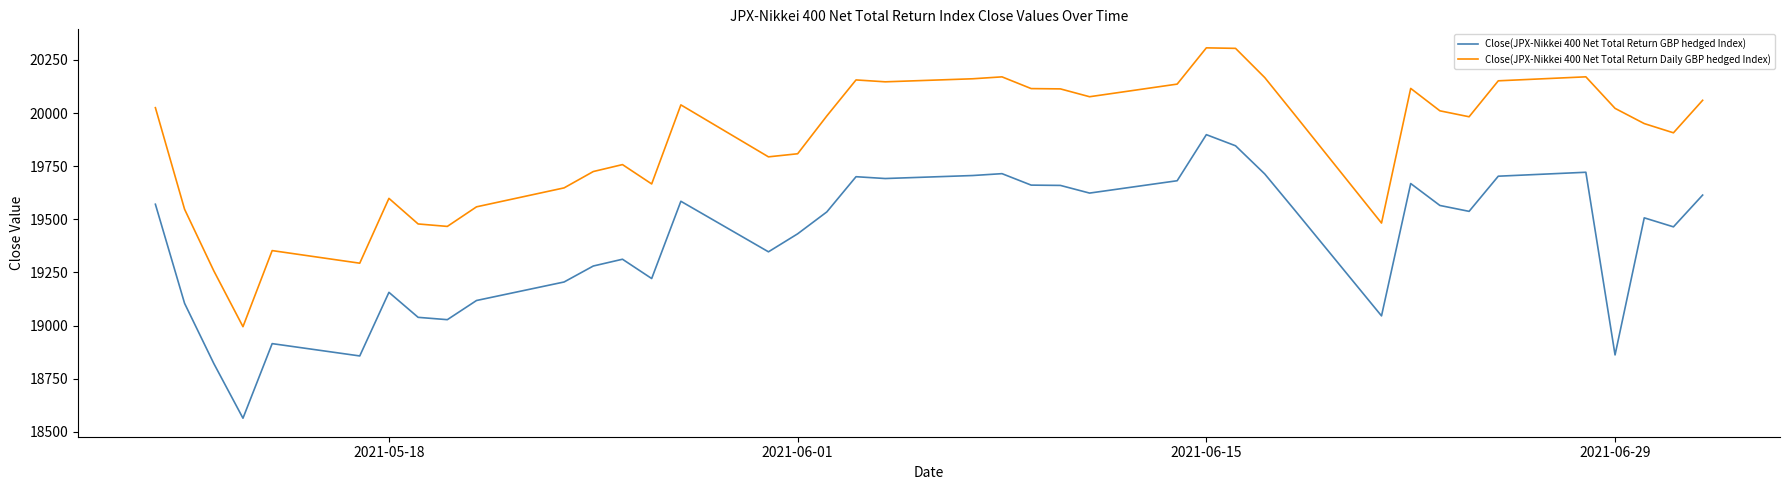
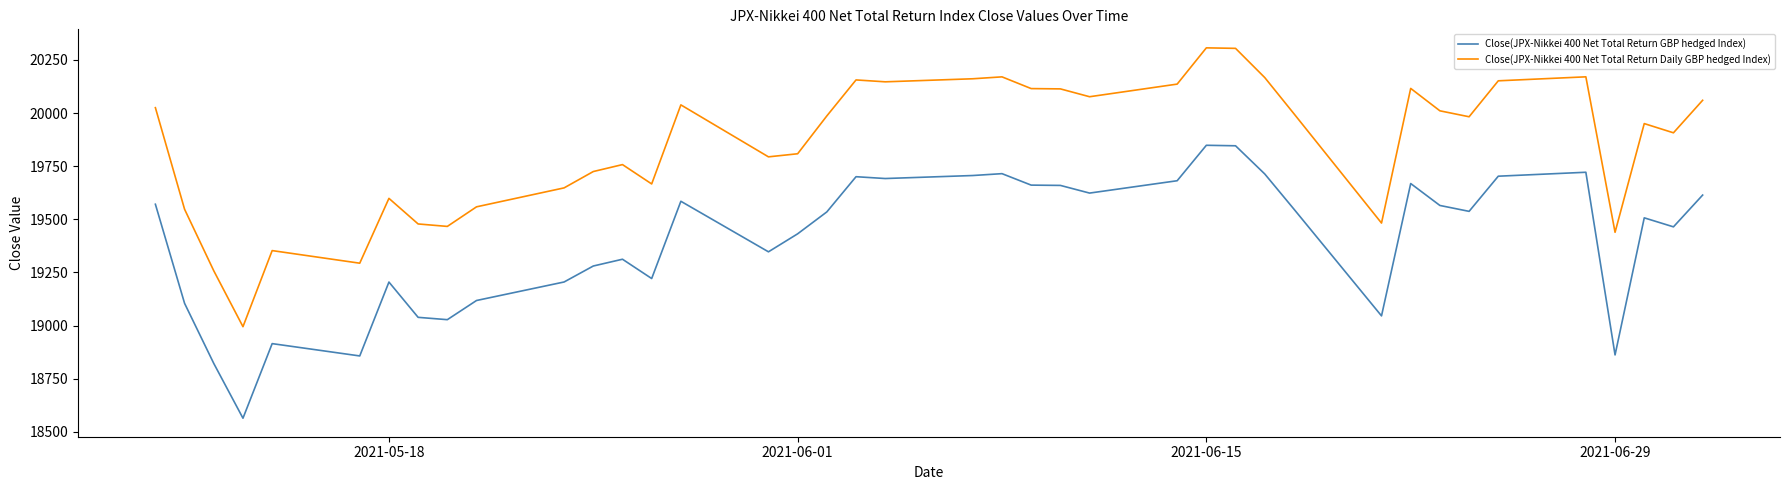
  {
    "Close(JPX-Nikkei 400 Net Total Return GBP hedged Index)": {
-     "2021-05-18": 19160,
+     "2021-05-18": 19200,
      "2021-06-01": 19430,
-     "2021-06-15": 19900,
+     "2021-06-15": 19850,
      "2021-06-29": 18860
    },
    "Close(JPX-Nikkei 400 Net Total Return Daily GBP hedged Index)": {
      "2021-05-18": 19600,
      "2021-06-01": 19810,
      "2021-06-15": 20310,
-     "2021-06-29": 20020
+     "2021-06-29": 19440
    }
  }
